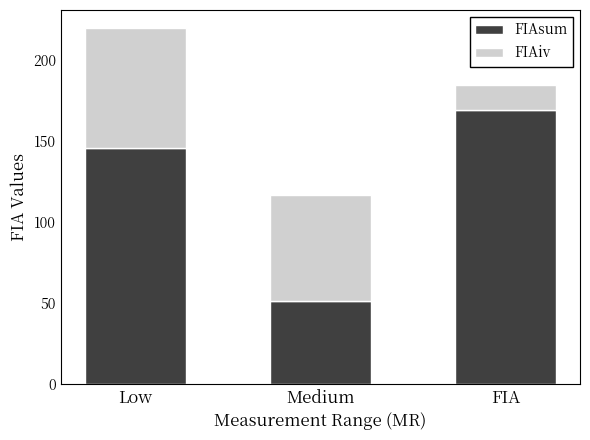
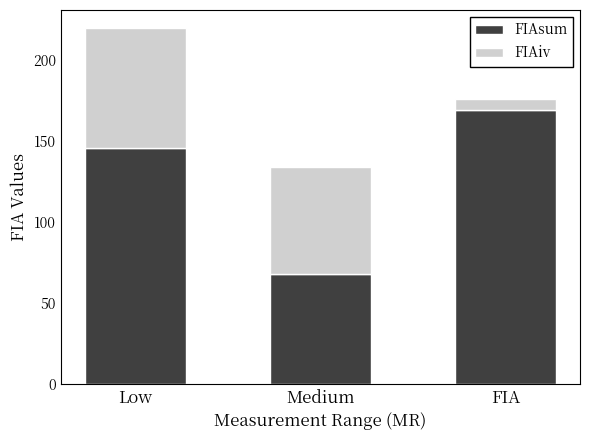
  {
    "FIAsum": {
      "Low": 145,
-     "Medium": 51,
+     "Medium": 68,
      "FIA": 169
    },
    "FIAiv": {
      "Low": 74,
      "Medium": 66,
-     "FIA": 15
+     "FIA": 7
    }
  }
